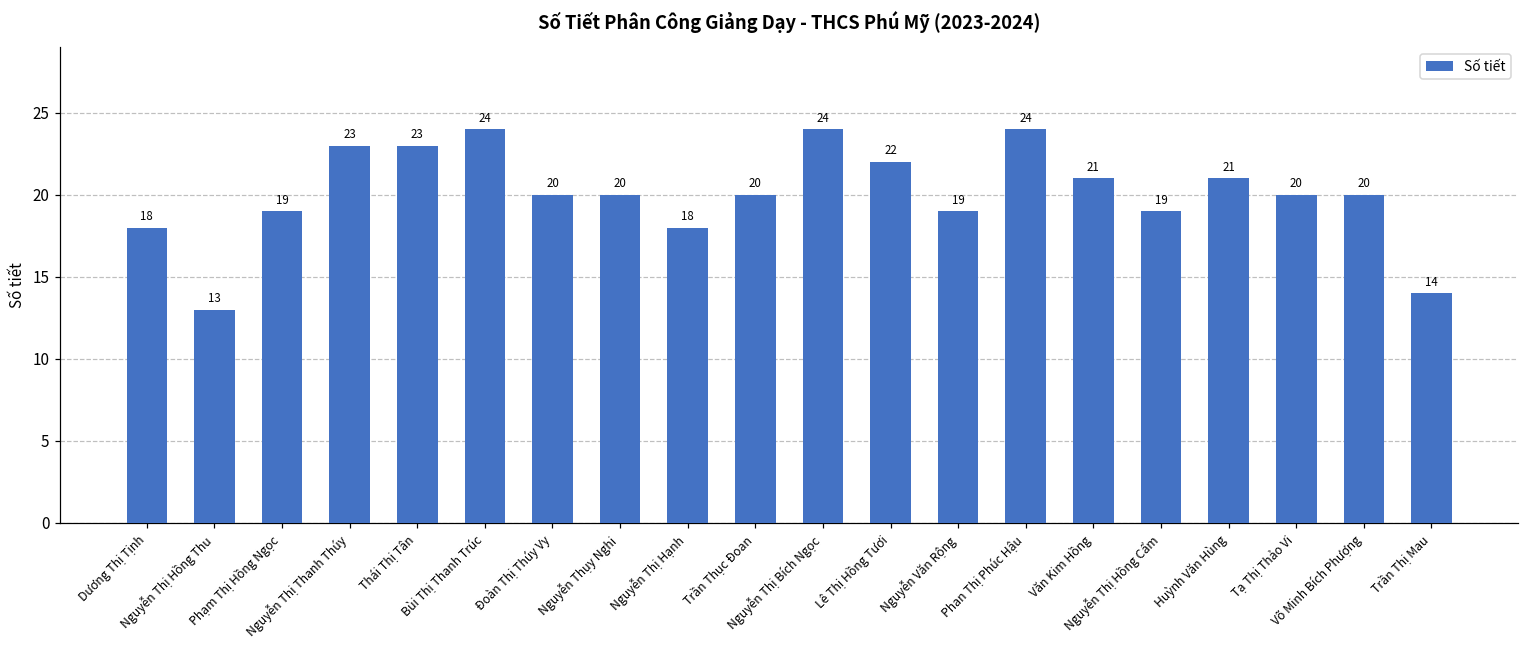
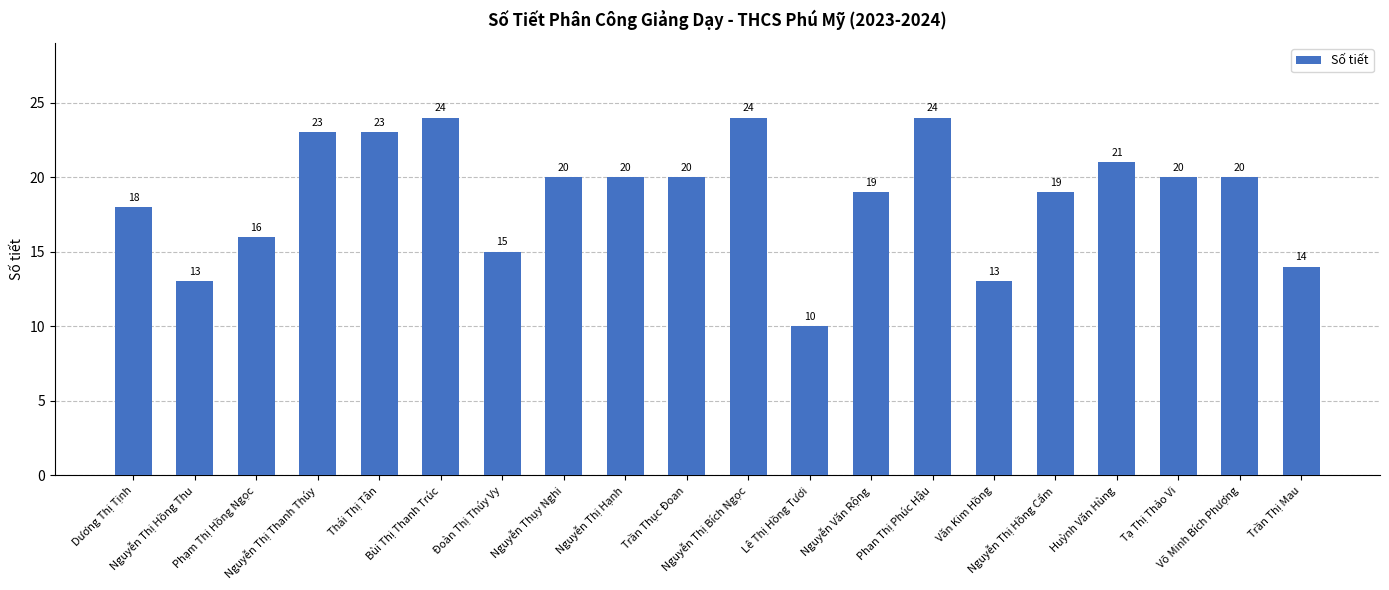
  {
    "Dương Thị Tịnh": 18,
    "Nguyễn Thị Hồng Thu": 13,
-   "Phạm Thị Hồng Ngọc": 19,
+   "Phạm Thị Hồng Ngọc": 16,
    "Nguyễn Thị Thanh Thúy": 23,
    "Thái Thị Tân": 23,
    "Bùi Thị Thanh Trúc": 24,
-   "Đoàn Thị Thúy Vy": 20,
+   "Đoàn Thị Thúy Vy": 15,
    "Nguyễn Thụy Nghi": 20,
-   "Nguyễn Thị Hạnh": 18,
+   "Nguyễn Thị Hạnh": 20,
    "Trần Thục Đoan": 20,
    "Nguyễn Thị Bích Ngọc": 24,
-   "Lê Thị Hồng Tươi": 22,
+   "Lê Thị Hồng Tươi": 10,
    "Nguyễn Văn Rộng": 19,
    "Phan Thị Phúc Hậu": 24,
-   "Văn Kim Hồng": 21,
+   "Văn Kim Hồng": 13,
    "Nguyễn Thị Hồng Cẩm": 19,
    "Huỳnh Văn Hùng": 21,
    "Tạ Thị Thảo Vi": 20,
    "Võ Minh Bích Phượng": 20,
    "Trần Thị Mau": 14
  }
